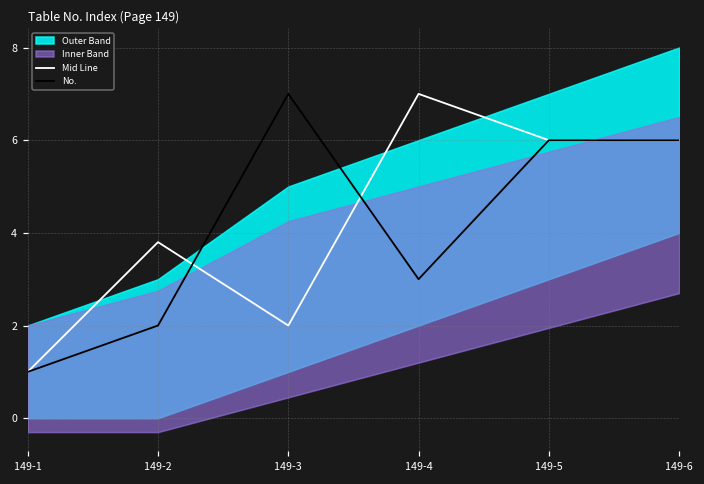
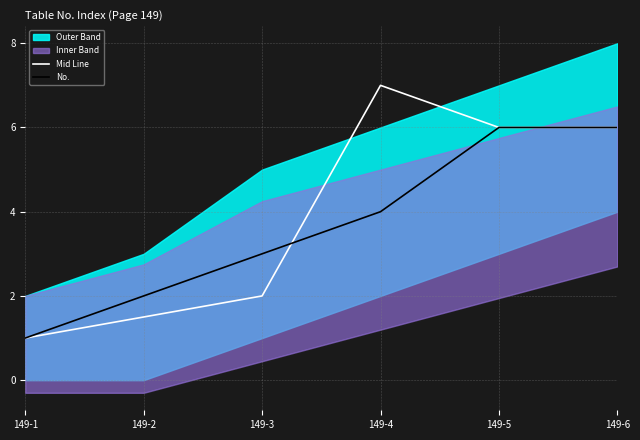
  {
    "Mid Line": {
-     "149-2": 3.8,
+     "149-2": 1.5,
      "149-3": 2.0,
      "149-4": 7.0
    },
    "No.": {
      "149-2": 2,
-     "149-3": 7,
-     "149-4": 3
+     "149-3": 3,
+     "149-4": 4
    }
  }
